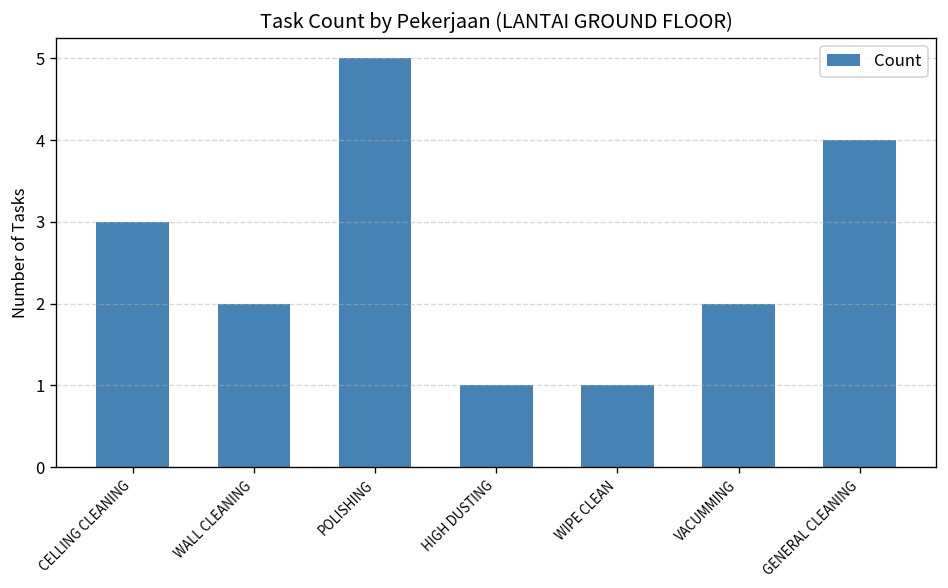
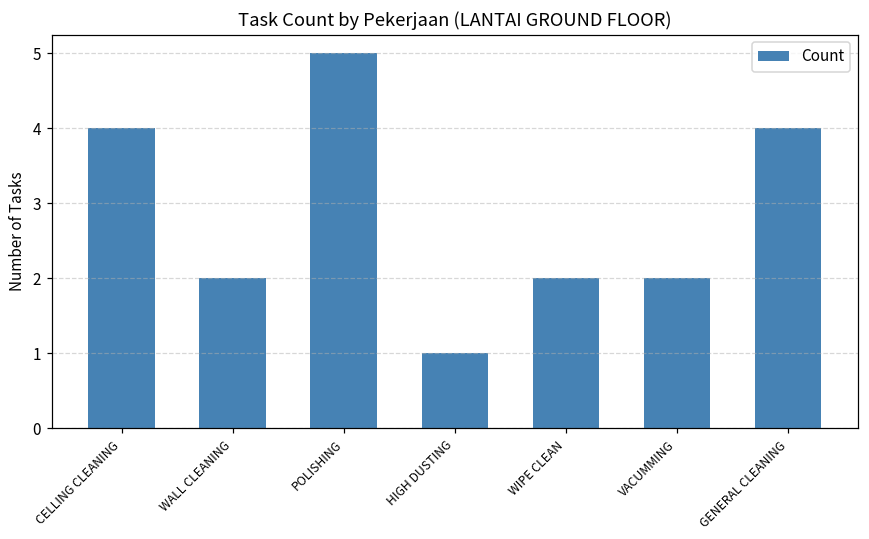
  {
-   "CELLING CLEANING": 3,
+   "CELLING CLEANING": 4,
    "WALL CLEANING": 2,
    "POLISHING": 5,
    "HIGH DUSTING": 1,
-   "WIPE CLEAN": 1,
+   "WIPE CLEAN": 2,
    "VACUMMING": 2,
    "GENERAL CLEANING": 4
  }
